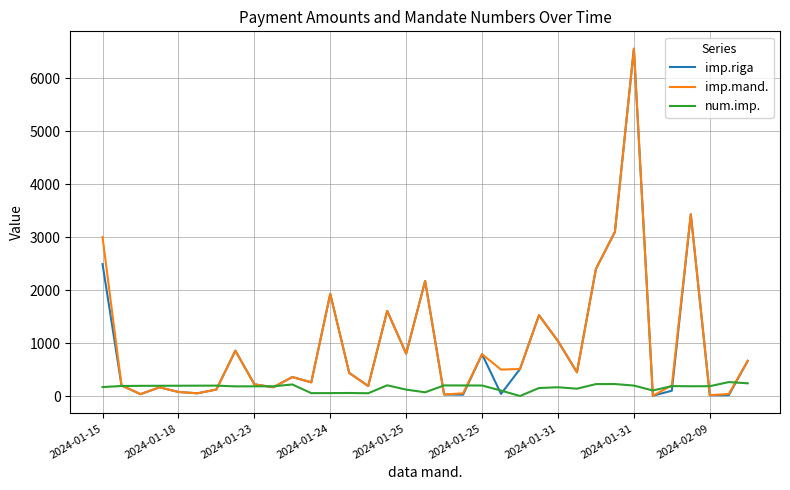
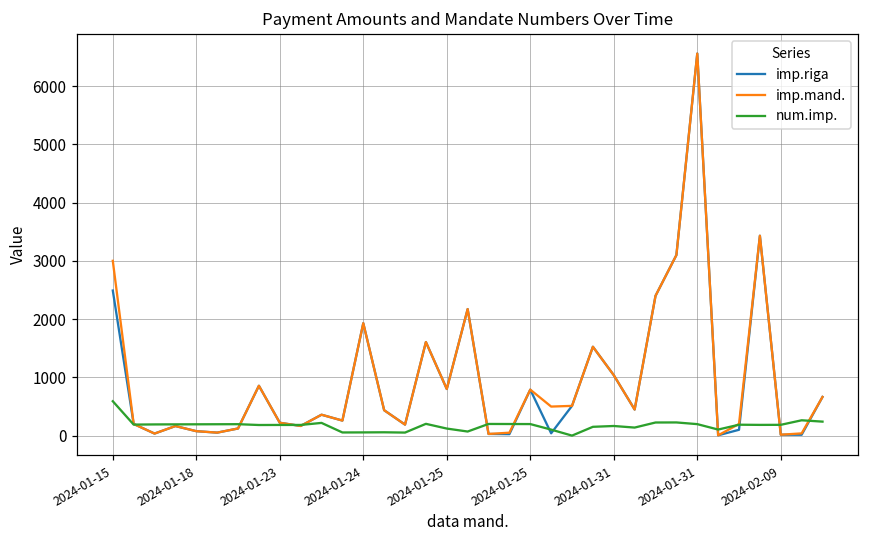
  {
    "imp.riga": {
      "2024-01-15": 2500
    },
    "imp.mand.": {
      "2024-01-15": 3000
    },
    "num.imp.": {
-     "2024-01-15": 200
+     "2024-01-15": 600
    }
  }
